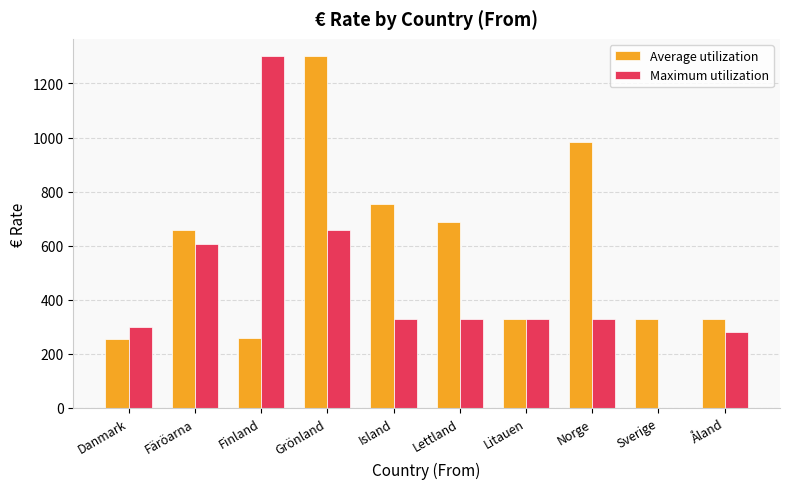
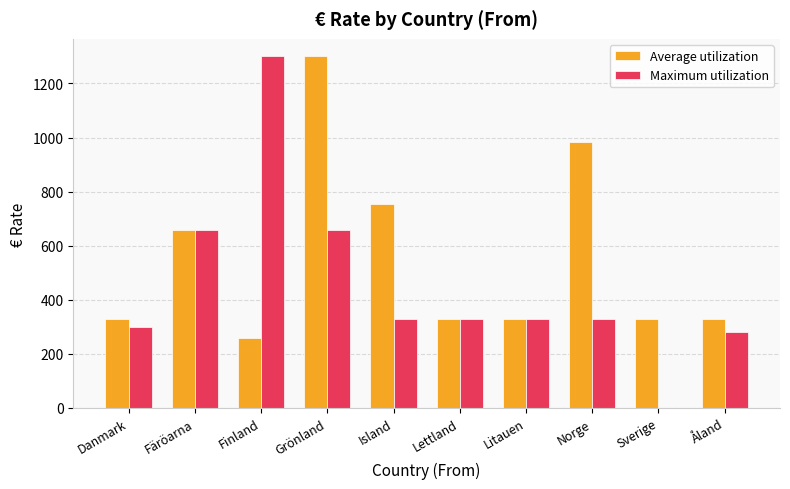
  {
    "Average utilization": {
-     "Danmark": 250,
+     "Danmark": 330,
      "Färöarna": 660,
      "Finland": 260,
      "Grönland": 1300,
      "Island": 750,
-     "Lettland": 690,
+     "Lettland": 330,
      "Litauen": 330,
      "Norge": 980,
      "Sverige": 330,
      "Åland": 330
    },
    "Maximum utilization": {
      "Danmark": 300,
-     "Färöarna": 610,
+     "Färöarna": 660,
      "Finland": 1300,
      "Grönland": 660,
      "Island": 330,
      "Lettland": 330,
      "Litauen": 330,
      "Norge": 330,
      "Sverige": 0,
      "Åland": 280
    }
  }
